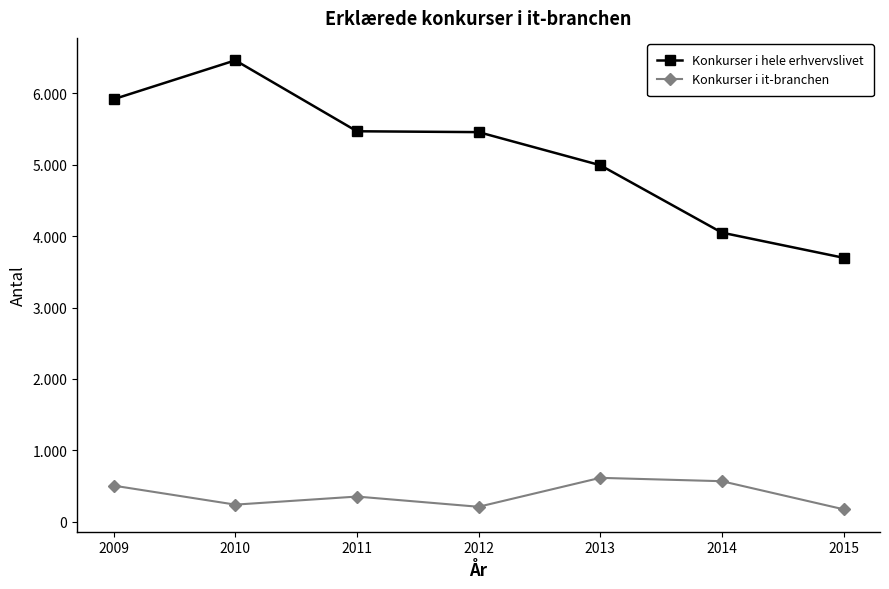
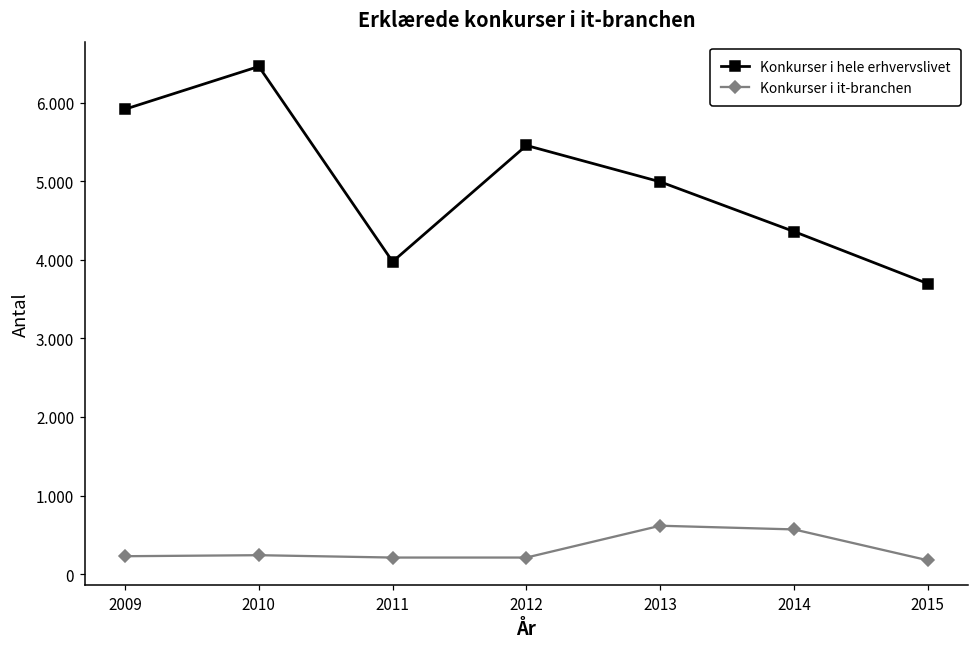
  {
    "Konkurser i hele erhvervslivet": {
      "2009": 5.9,
      "2010": 6.5,
-     "2011": 5.5,
+     "2011": 4.0,
      "2012": 5.5,
      "2013": 5.0,
-     "2014": 4.0,
+     "2014": 4.4,
      "2015": 3.7
    },
    "Konkurser i it-branchen": {
-     "2009": 0.5,
+     "2009": 0.2,
      "2010": 0.2,
-     "2011": 0.4,
+     "2011": 0.2,
      "2012": 0.2,
      "2013": 0.6,
      "2014": 0.6,
      "2015": 0.2
    }
  }
